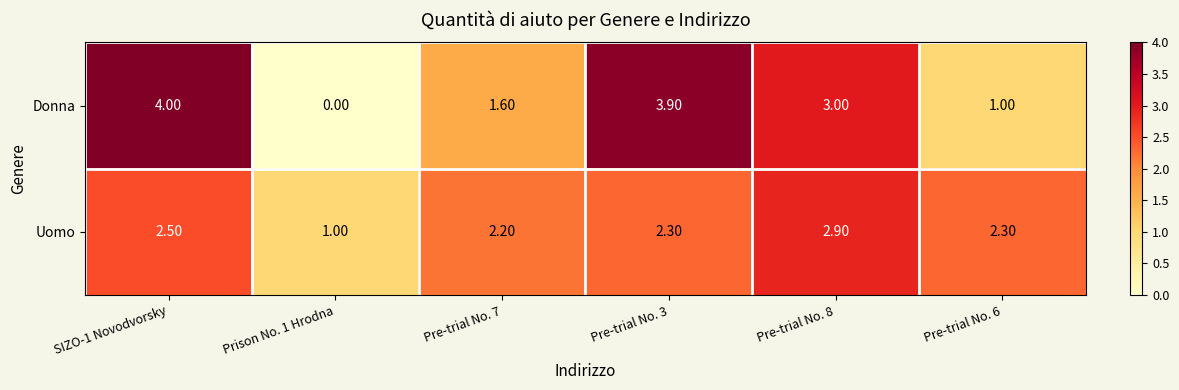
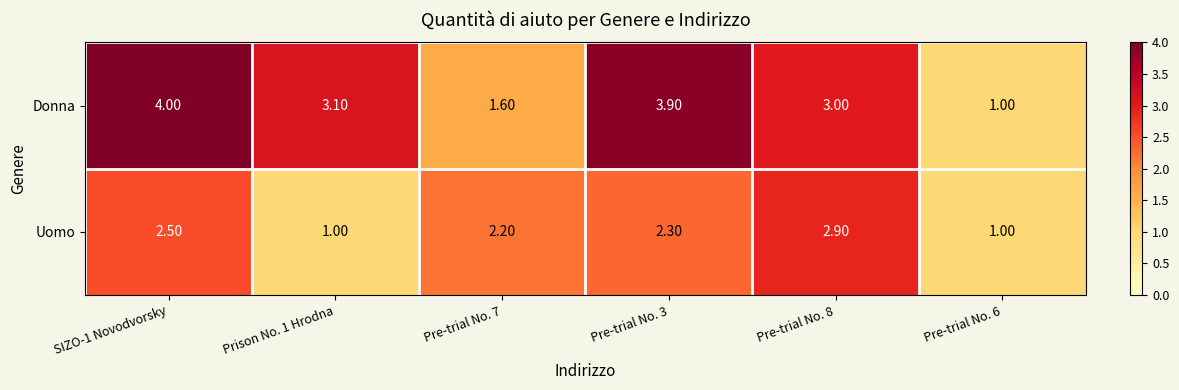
  {
    "Donna": {
      "SIZO-1 Novodvorsky": 4.00,
-     "Prison No. 1 Hrodna": 0.00,
+     "Prison No. 1 Hrodna": 3.10,
      "Pre-trial No. 7": 1.60,
      "Pre-trial No. 3": 3.90,
      "Pre-trial No. 8": 3.00,
      "Pre-trial No. 6": 1.00
    },
    "Uomo": {
      "SIZO-1 Novodvorsky": 2.50,
      "Prison No. 1 Hrodna": 1.00,
      "Pre-trial No. 7": 2.20,
      "Pre-trial No. 3": 2.30,
      "Pre-trial No. 8": 2.90,
-     "Pre-trial No. 6": 2.30
+     "Pre-trial No. 6": 1.00
    }
  }
